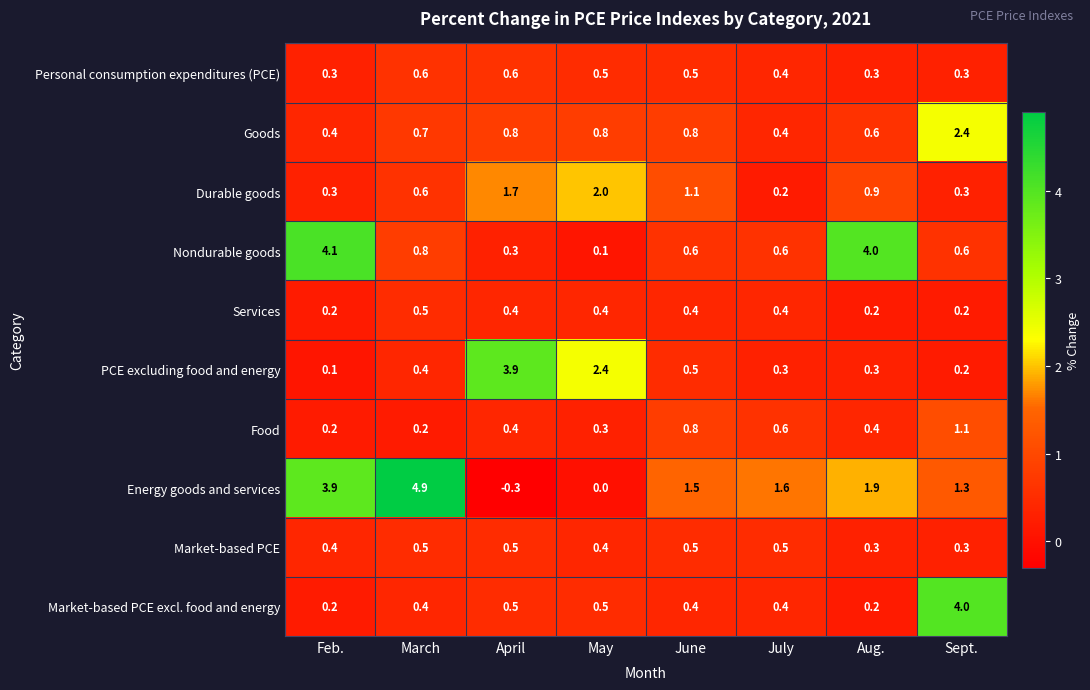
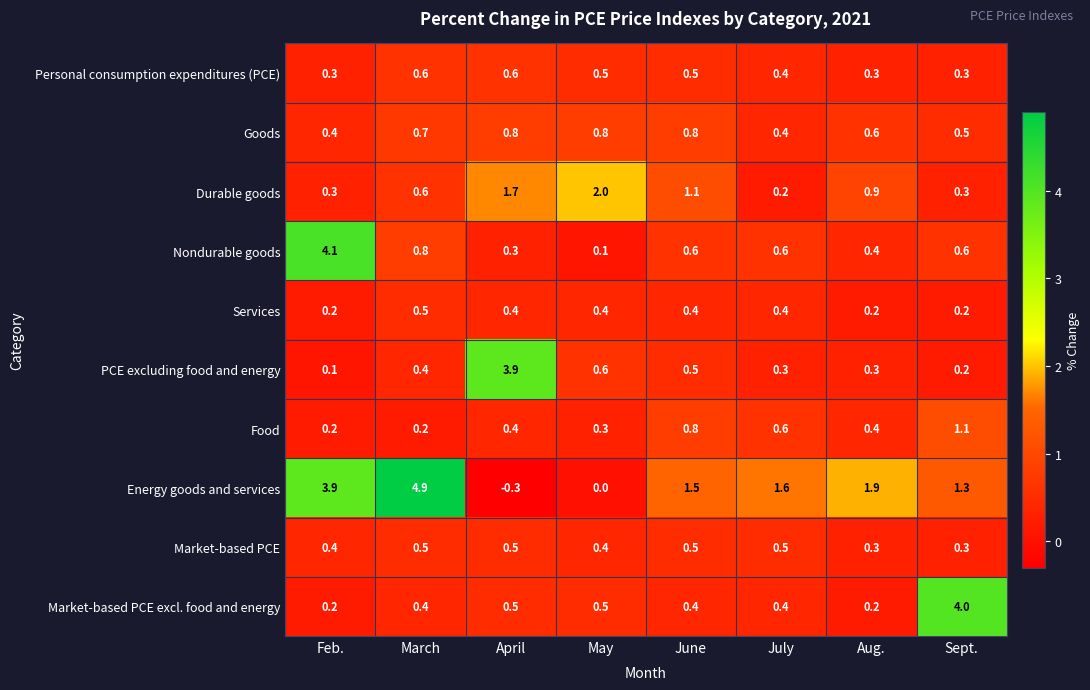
  {
    "Personal consumption expenditures (PCE)": {
      "Feb.": 0.3,
      "March": 0.6,
      "April": 0.6,
      "May": 0.5,
      "June": 0.5,
      "July": 0.4,
      "Aug.": 0.3,
      "Sept.": 0.3
    },
    "Goods": {
      "Feb.": 0.4,
      "March": 0.7,
      "April": 0.8,
      "May": 0.8,
      "June": 0.8,
      "July": 0.4,
      "Aug.": 0.6,
-     "Sept.": 2.4
+     "Sept.": 0.5
    },
    "Durable goods": {
      "Feb.": 0.3,
      "March": 0.6,
      "April": 1.7,
      "May": 2.0,
      "June": 1.1,
      "July": 0.2,
      "Aug.": 0.9,
      "Sept.": 0.3
    },
    "Nondurable goods": {
      "Feb.": 4.1,
      "March": 0.8,
      "April": 0.3,
      "May": 0.1,
      "June": 0.6,
      "July": 0.6,
-     "Aug.": 4.0,
+     "Aug.": 0.4,
      "Sept.": 0.6
    },
    "Services": {
      "Feb.": 0.2,
      "March": 0.5,
      "April": 0.4,
      "May": 0.4,
      "June": 0.4,
      "July": 0.4,
      "Aug.": 0.2,
      "Sept.": 0.2
    },
    "PCE excluding food and energy": {
      "Feb.": 0.1,
      "March": 0.4,
      "April": 3.9,
-     "May": 2.4,
+     "May": 0.6,
      "June": 0.5,
      "July": 0.3,
      "Aug.": 0.3,
      "Sept.": 0.2
    },
    "Food": {
      "Feb.": 0.2,
      "March": 0.2,
      "April": 0.4,
      "May": 0.3,
      "June": 0.8,
      "July": 0.6,
      "Aug.": 0.4,
      "Sept.": 1.1
    },
    "Energy goods and services": {
      "Feb.": 3.9,
      "March": 4.9,
      "April": -0.3,
      "May": 0.0,
      "June": 1.5,
      "July": 1.6,
      "Aug.": 1.9,
      "Sept.": 1.3
    },
    "Market-based PCE": {
      "Feb.": 0.4,
      "March": 0.5,
      "April": 0.5,
      "May": 0.4,
      "June": 0.5,
      "July": 0.5,
      "Aug.": 0.3,
      "Sept.": 0.3
    },
    "Market-based PCE excl. food and energy": {
      "Feb.": 0.2,
      "March": 0.4,
      "April": 0.5,
      "May": 0.5,
      "June": 0.4,
      "July": 0.4,
      "Aug.": 0.2,
      "Sept.": 4.0
    }
  }
